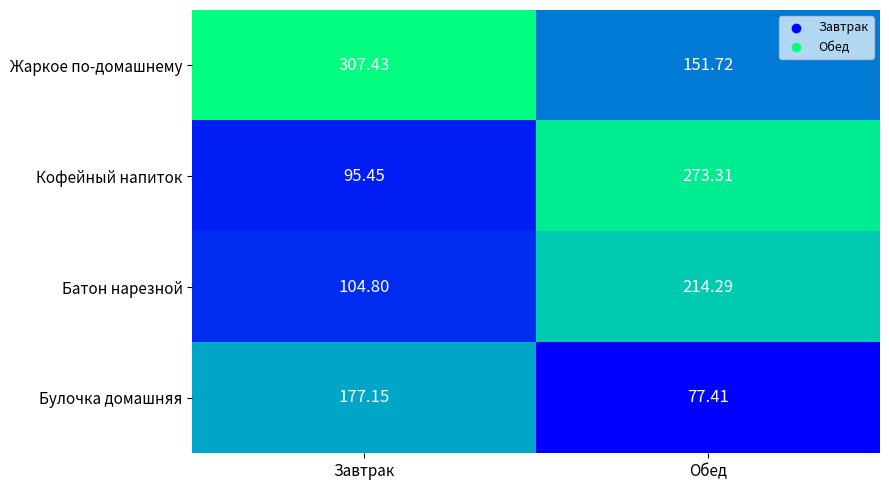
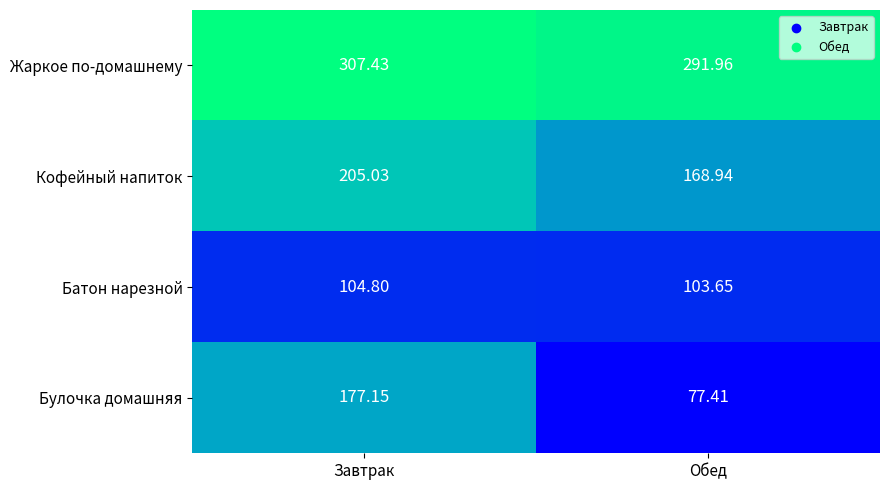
  {
    "Жаркое по-домашнему": {
      "Завтрак": 307.43,
-     "Обед": 151.72
+     "Обед": 291.96
    },
    "Кофейный напиток": {
-     "Завтрак": 95.45,
-     "Обед": 273.31
+     "Завтрак": 205.03,
+     "Обед": 168.94
    },
    "Батон нарезной": {
      "Завтрак": 104.80,
-     "Обед": 214.29
+     "Обед": 103.65
    },
    "Булочка домашняя": {
      "Завтрак": 177.15,
      "Обед": 77.41
    }
  }
